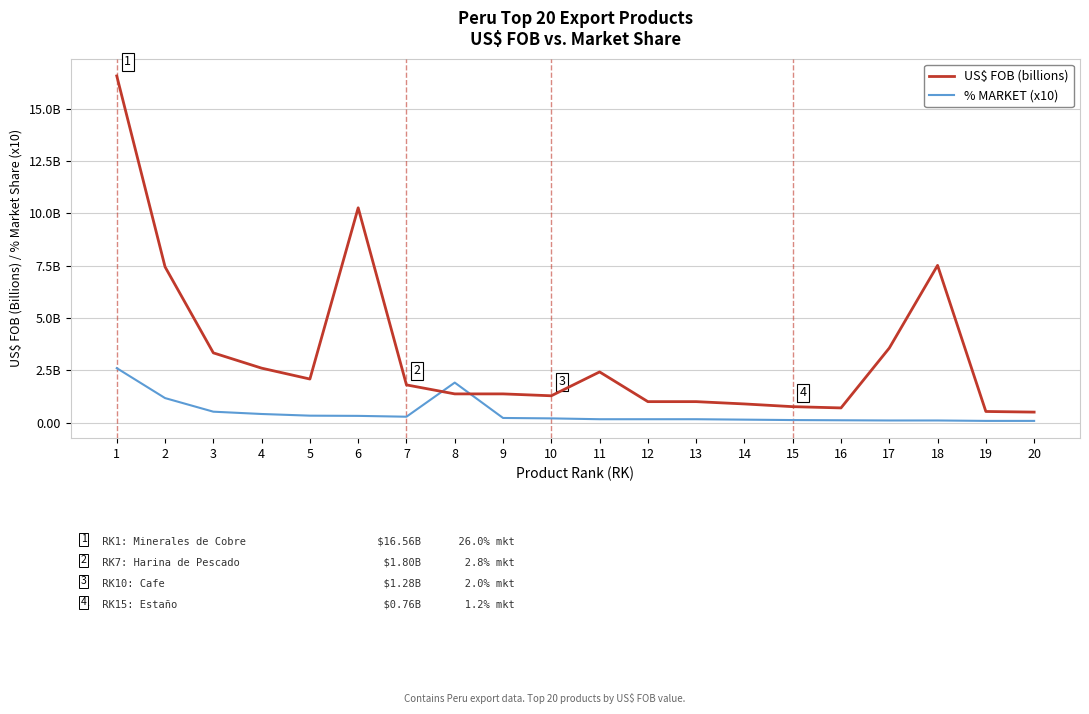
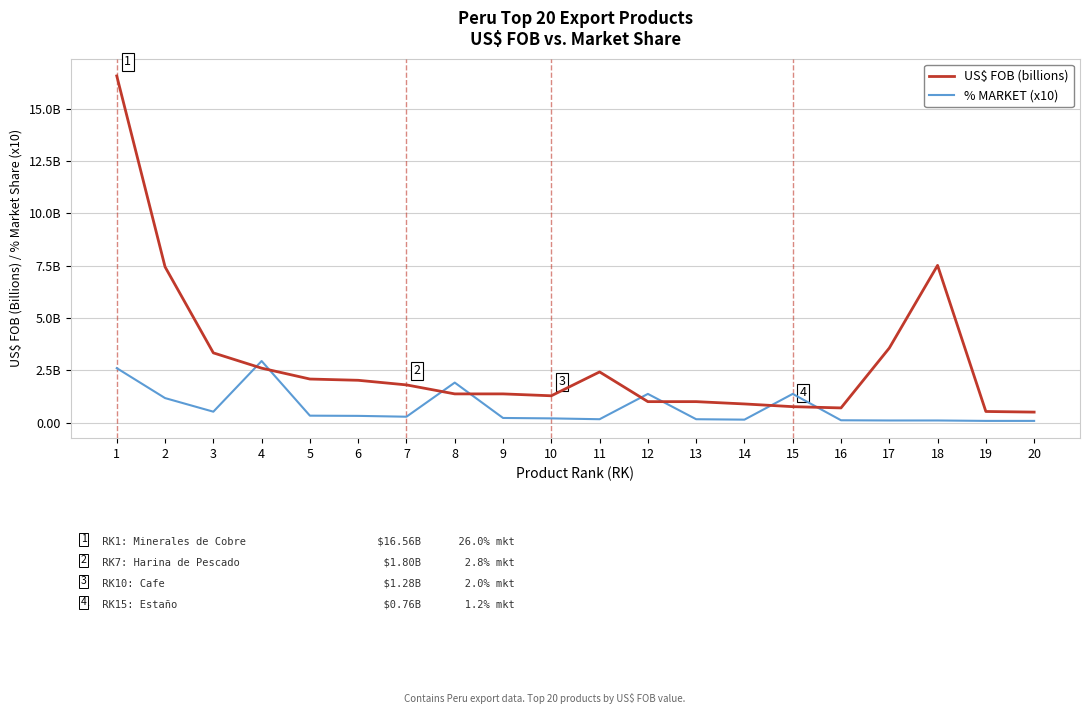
  {
    "US$ FOB (billions)": {
      "2": 7400000000,
      "3": 3300000000,
      "4": 2600000000,
      "5": 2100000000,
-     "6": 10300000000,
+     "6": 2000000000,
      "8": 1400000000,
      "9": 1400000000,
      "11": 2400000000,
      "12": 1000000000,
      "13": 1000000000,
      "14": 900000000,
      "16": 700000000,
      "17": 3600000000,
      "18": 7500000000,
      "19": 500000000,
      "20": 500000000
    },
    "% MARKET (x10)": {
      "1": 2600000000,
      "2": 1200000000,
      "3": 500000000,
-     "4": 400000000,
+     "4": 2900000000,
      "5": 300000000,
      "6": 300000000,
      "7": 300000000,
      "9": 200000000,
      "10": 200000000,
      "11": 200000000,
-     "12": 200000000,
+     "12": 1400000000,
      "13": 200000000,
      "14": 100000000,
-     "15": 100000000,
+     "15": 1400000000,
      "16": 100000000,
      "17": 100000000,
      "18": 100000000,
      "19": 100000000,
      "20": 100000000
    }
  }
